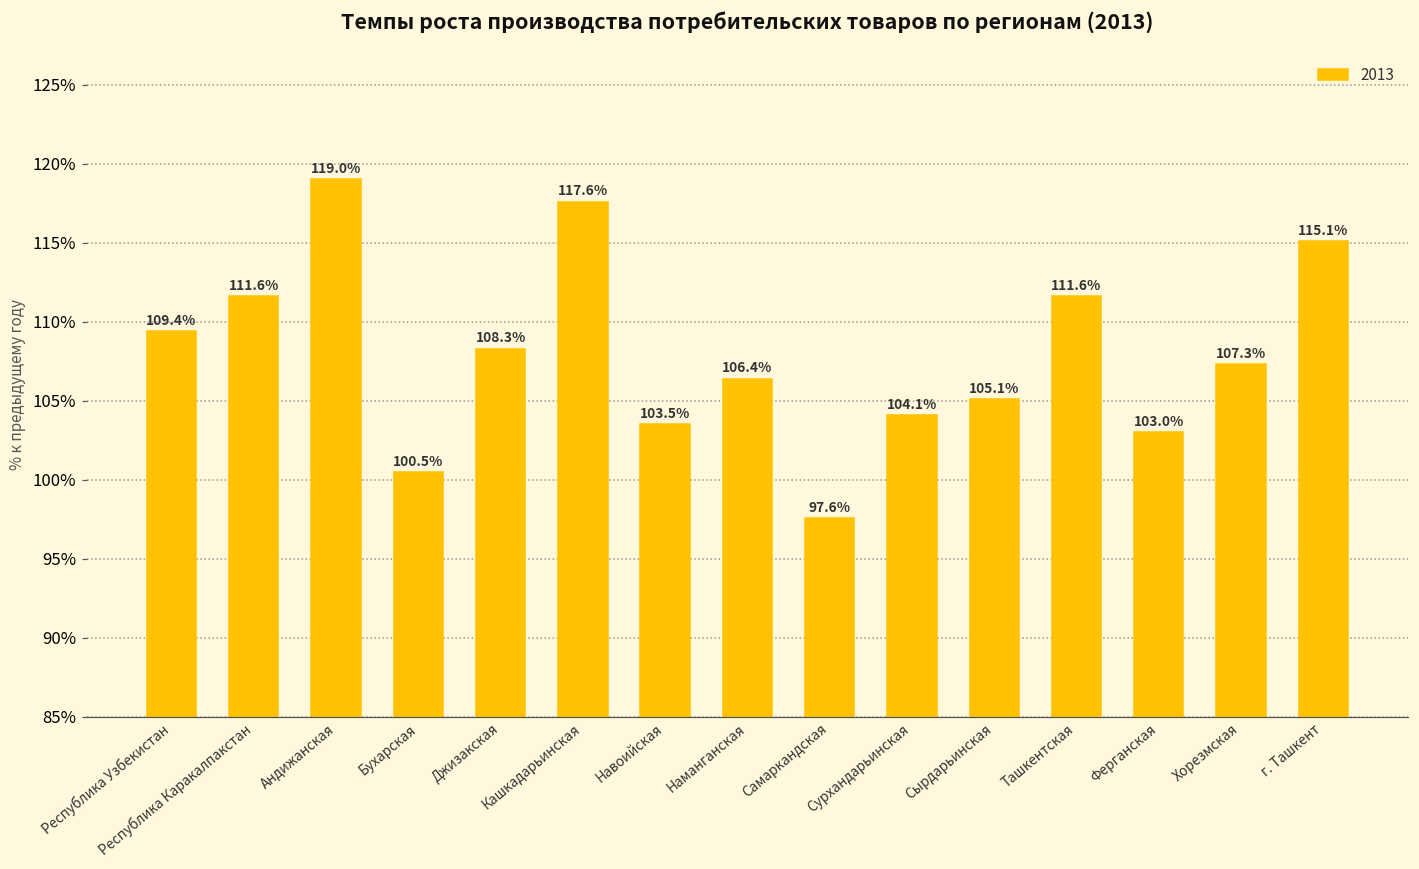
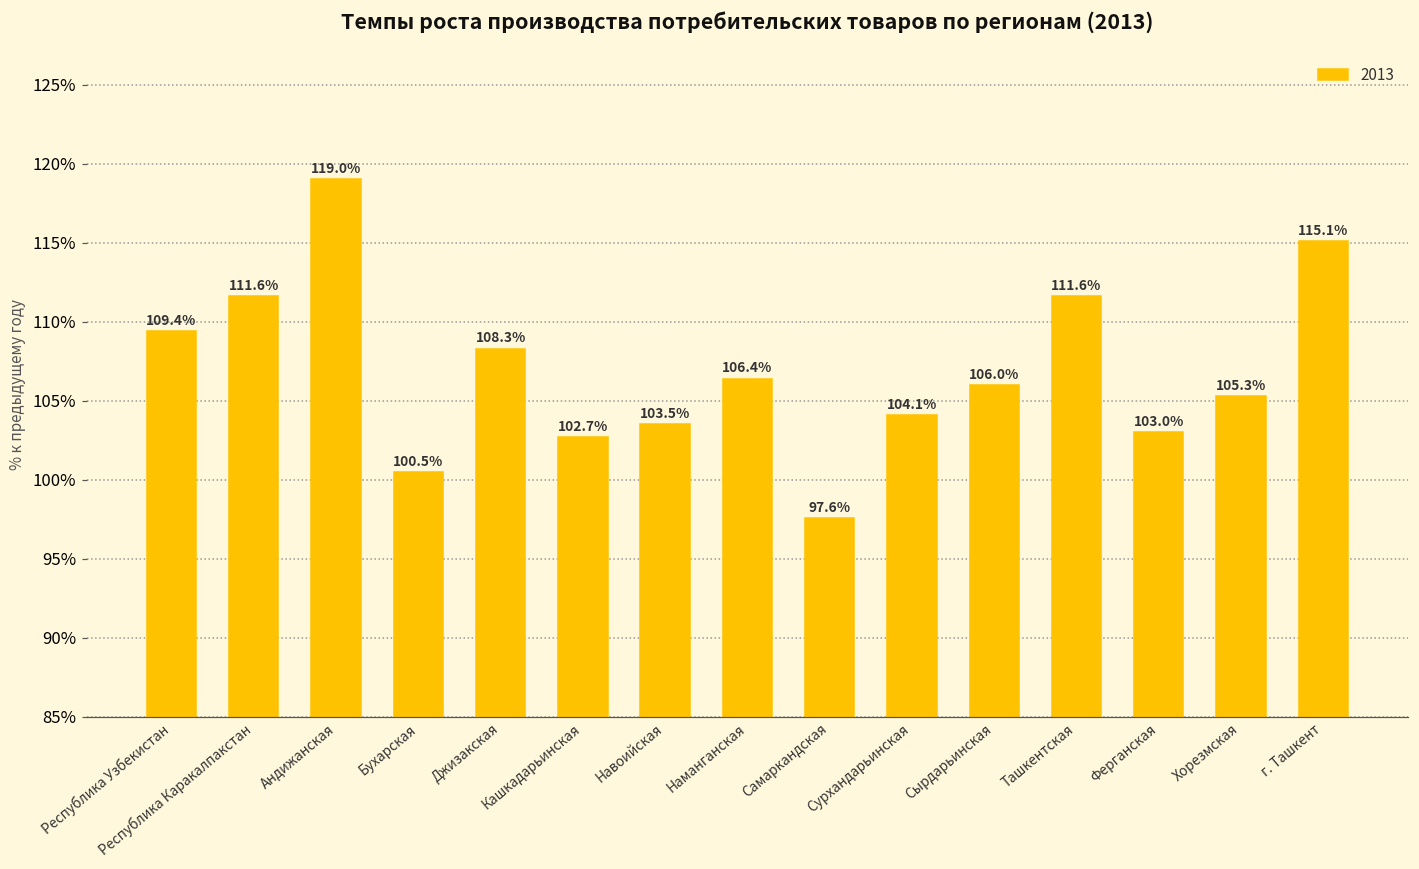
  {
    "Республика Узбекистан": "109.4%",
    "Республика Каракалпакстан": "111.6%",
    "Андижанская": "119.0%",
    "Бухарская": "100.5%",
    "Джизакская": "108.3%",
-   "Кашкадарьинская": "117.6%",
+   "Кашкадарьинская": "102.7%",
    "Навоийская": "103.5%",
    "Наманганская": "106.4%",
    "Самаркандская": "97.6%",
    "Сурхандарьинская": "104.1%",
-   "Сырдарьинская": "105.1%",
+   "Сырдарьинская": "106.0%",
    "Ташкентская": "111.6%",
    "Ферганская": "103.0%",
-   "Хорезмская": "107.3%",
+   "Хорезмская": "105.3%",
    "г. Ташкент": "115.1%"
  }
